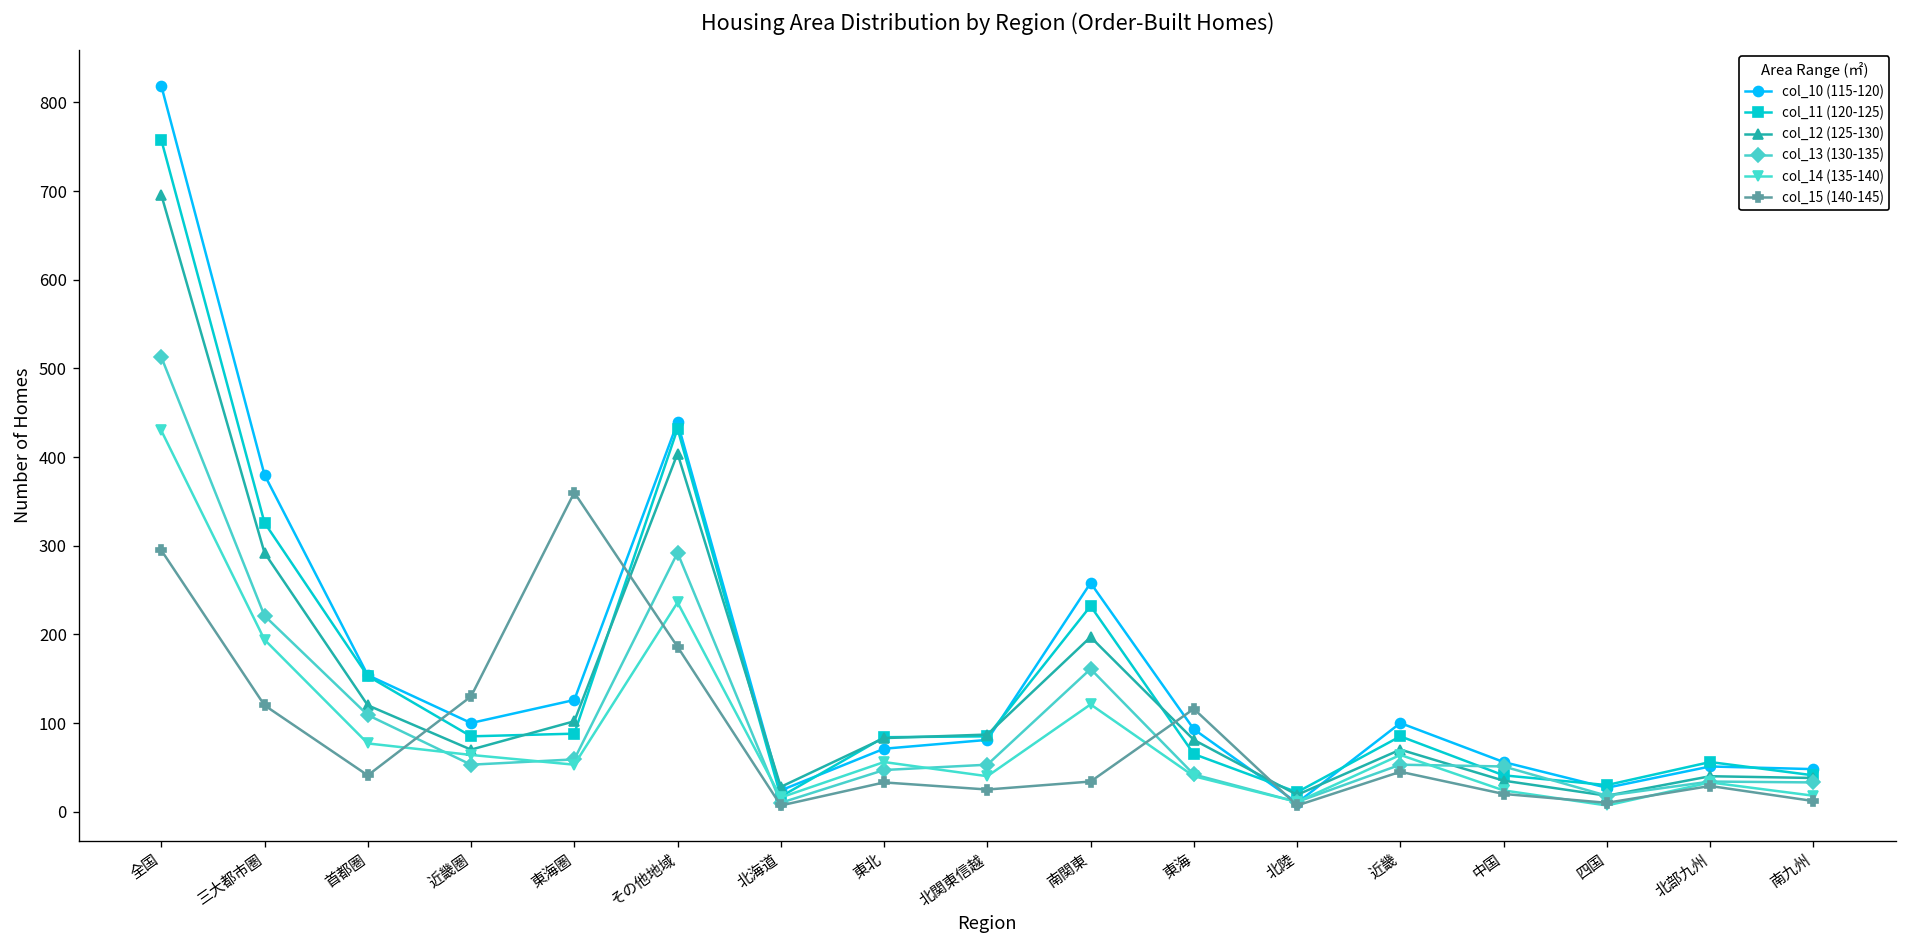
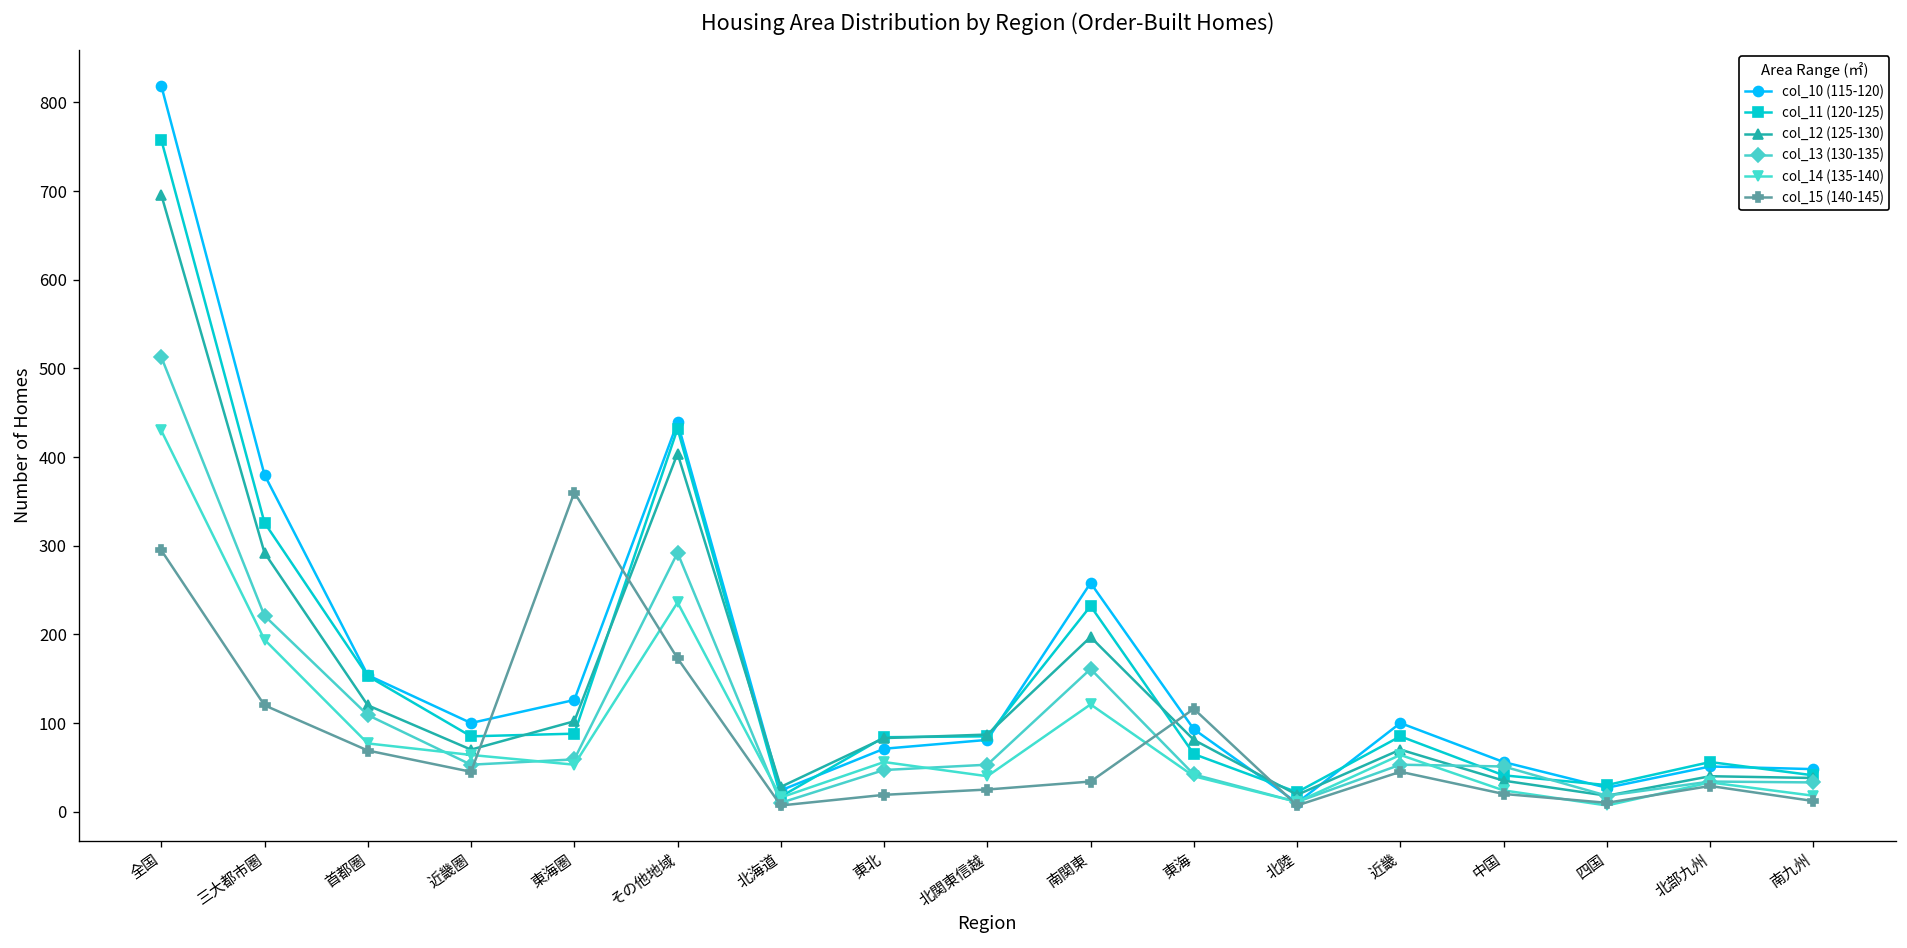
  {
    "col_15 (140-145)": {
      "全国": 300,
      "三大都市圏": 120,
-     "首都圏": 40,
-     "近畿圏": 130,
+     "首都圏": 70,
+     "近畿圏": 50,
      "東海圏": 360,
-     "その他地域": 190,
-     "東北": 30,
+     "その他地域": 170,
+     "東北": 20,
      "北関東信越": 30,
      "南関東": 30,
      "東海": 120,
      "近畿": 50,
      "中国": 20,
      "北部九州": 30,
      "南九州": 10
    }
  }
